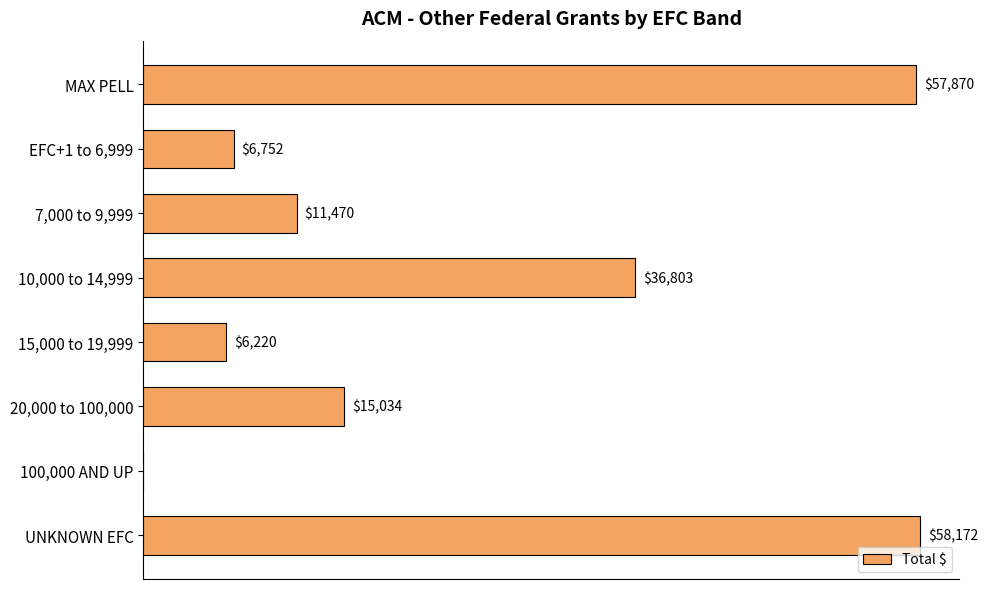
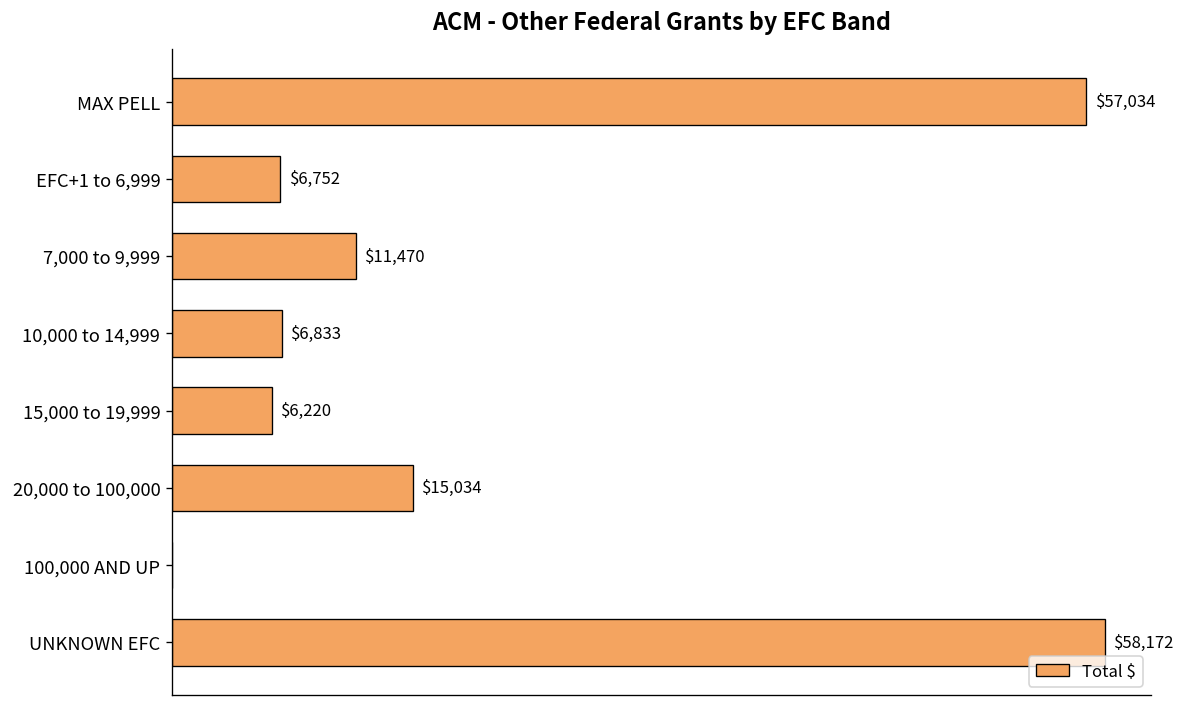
  {
-   "MAX PELL": "$57,870",
+   "MAX PELL": "$57,034",
    "EFC+1 to 6,999": "$6,752",
    "7,000 to 9,999": "$11,470",
-   "10,000 to 14,999": "$36,803",
+   "10,000 to 14,999": "$6,833",
    "15,000 to 19,999": "$6,220",
    "20,000 to 100,000": "$15,034",
    "UNKNOWN EFC": "$58,172"
  }
